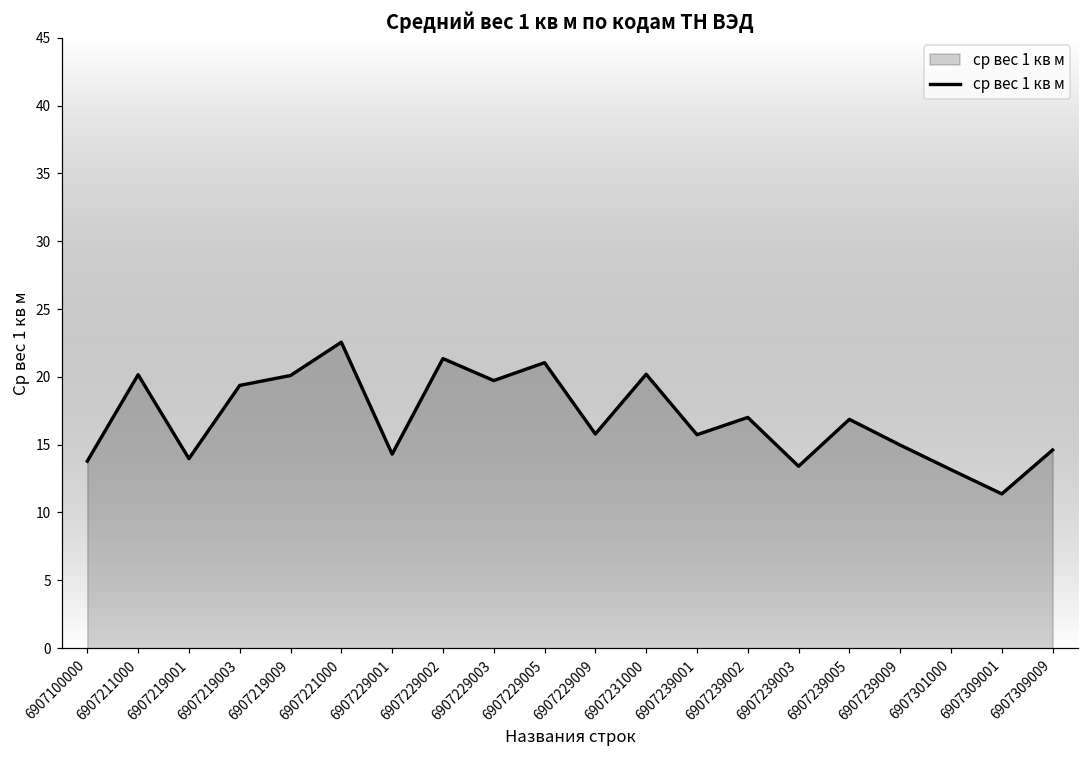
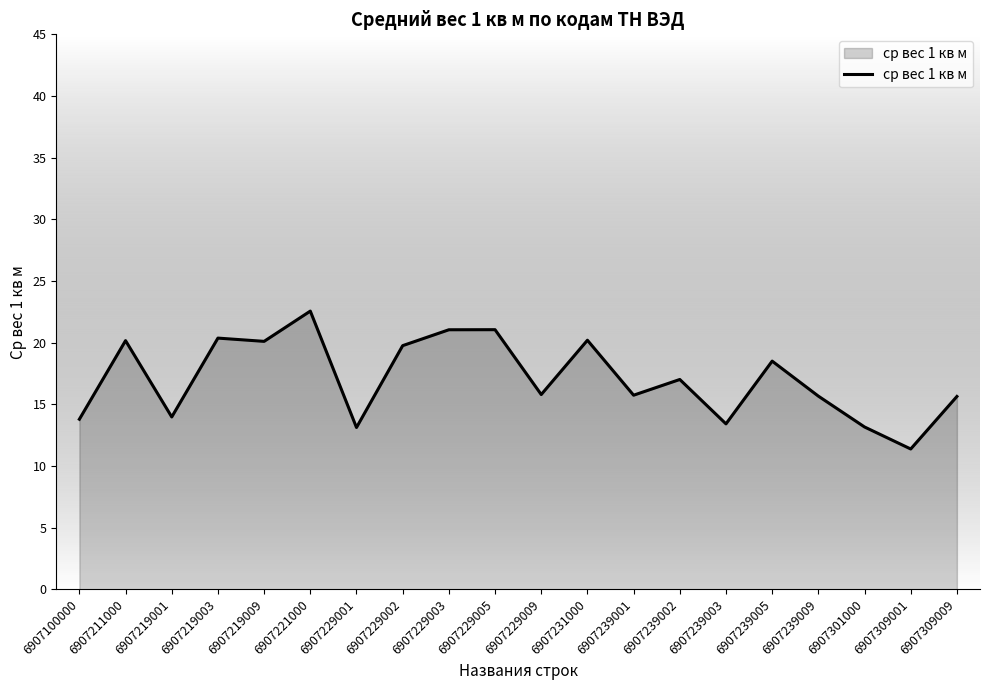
  {
    "6907100000": 13.8,
    "6907211000": 20.2,
    "6907219001": 14.0,
-   "6907219003": 19.4,
+   "6907219003": 20.4,
    "6907219009": 20.1,
    "6907221000": 22.6,
-   "6907229001": 14.3,
-   "6907229002": 21.3,
-   "6907229003": 19.7,
+   "6907229001": 13.1,
+   "6907229002": 19.8,
+   "6907229003": 21.0,
    "6907229005": 21.0,
    "6907229009": 15.8,
    "6907231000": 20.2,
    "6907239001": 15.7,
    "6907239002": 17.0,
    "6907239003": 13.4,
-   "6907239005": 16.9,
-   "6907239009": 15.0,
+   "6907239005": 18.5,
+   "6907239009": 15.7,
    "6907301000": 13.2,
    "6907309001": 11.4,
-   "6907309009": 14.6
+   "6907309009": 15.6
  }
